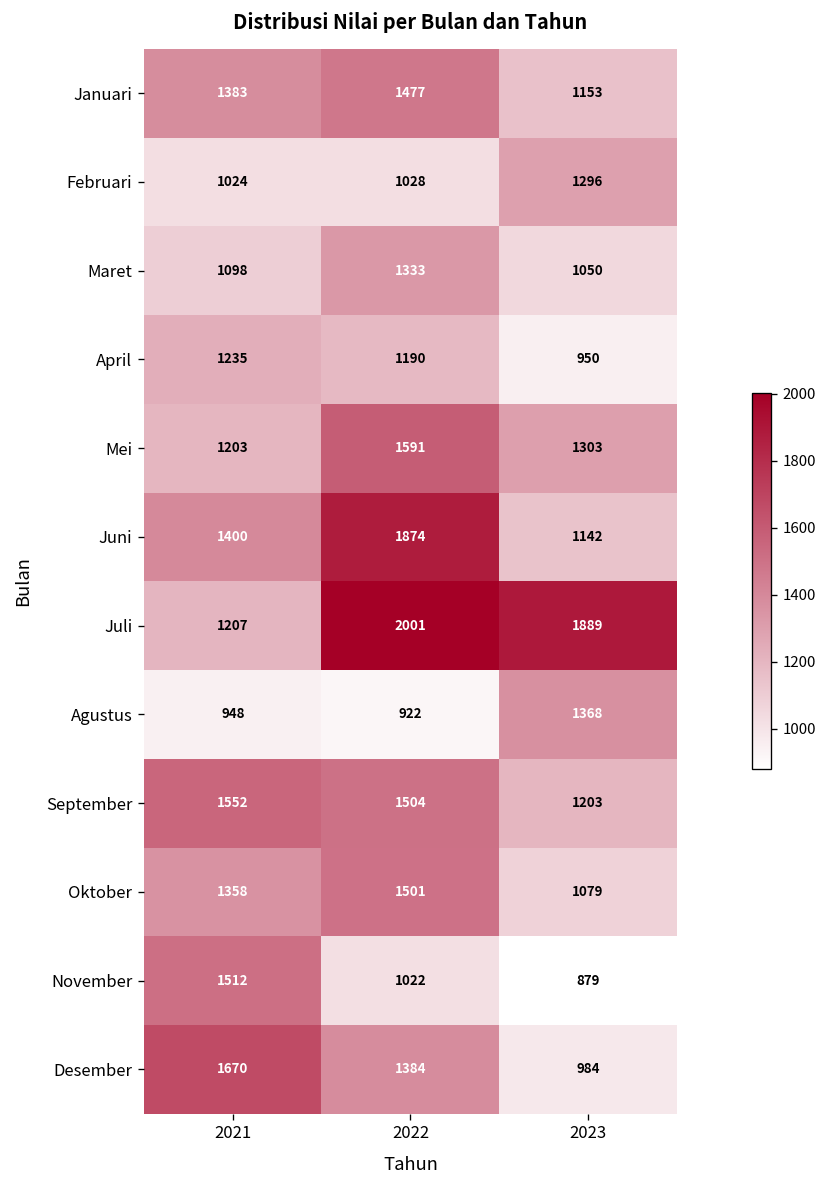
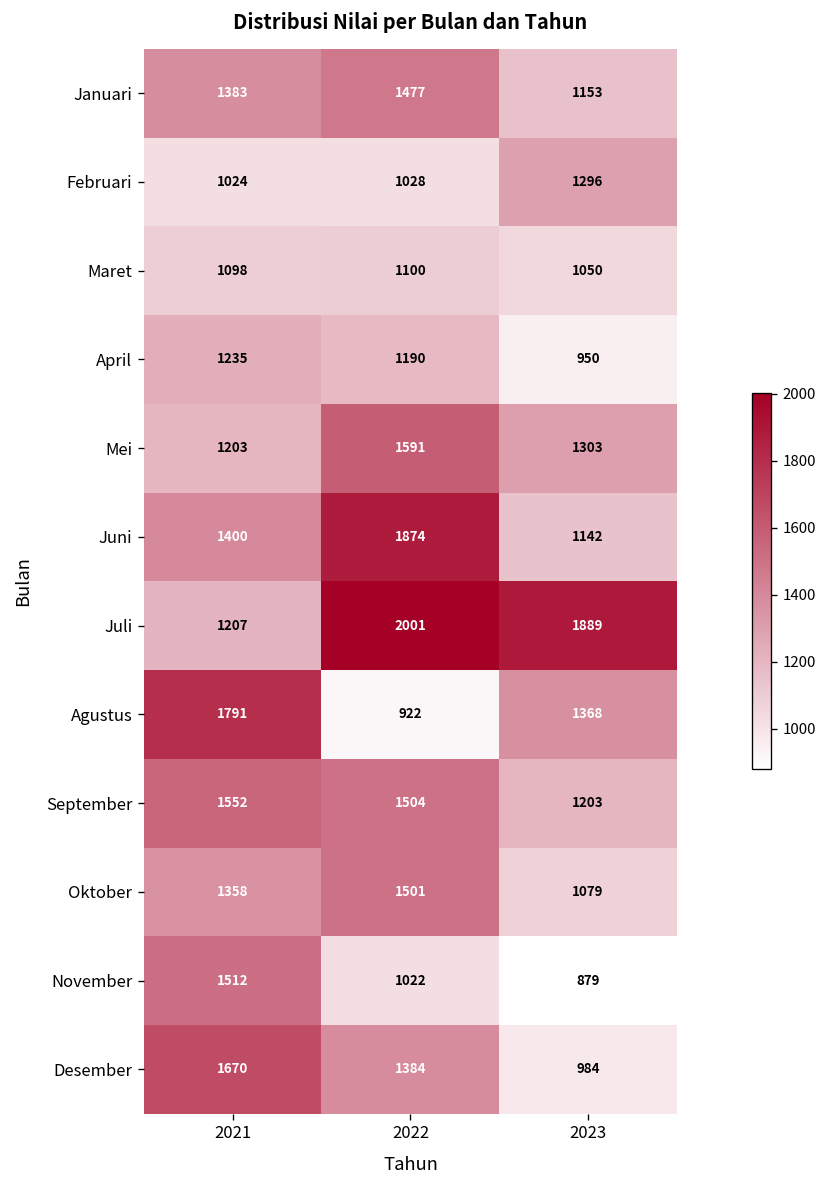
  {
    "Januari": {
      "2021": 1383,
      "2022": 1477,
      "2023": 1153
    },
    "Februari": {
      "2021": 1024,
      "2022": 1028,
      "2023": 1296
    },
    "Maret": {
      "2021": 1098,
-     "2022": 1333,
+     "2022": 1100,
      "2023": 1050
    },
    "April": {
      "2021": 1235,
      "2022": 1190,
      "2023": 950
    },
    "Mei": {
      "2021": 1203,
      "2022": 1591,
      "2023": 1303
    },
    "Juni": {
      "2021": 1400,
      "2022": 1874,
      "2023": 1142
    },
    "Juli": {
      "2021": 1207,
      "2022": 2001,
      "2023": 1889
    },
    "Agustus": {
-     "2021": 948,
+     "2021": 1791,
      "2022": 922,
      "2023": 1368
    },
    "September": {
      "2021": 1552,
      "2022": 1504,
      "2023": 1203
    },
    "Oktober": {
      "2021": 1358,
      "2022": 1501,
      "2023": 1079
    },
    "November": {
      "2021": 1512,
      "2022": 1022,
      "2023": 879
    },
    "Desember": {
      "2021": 1670,
      "2022": 1384,
      "2023": 984
    }
  }
